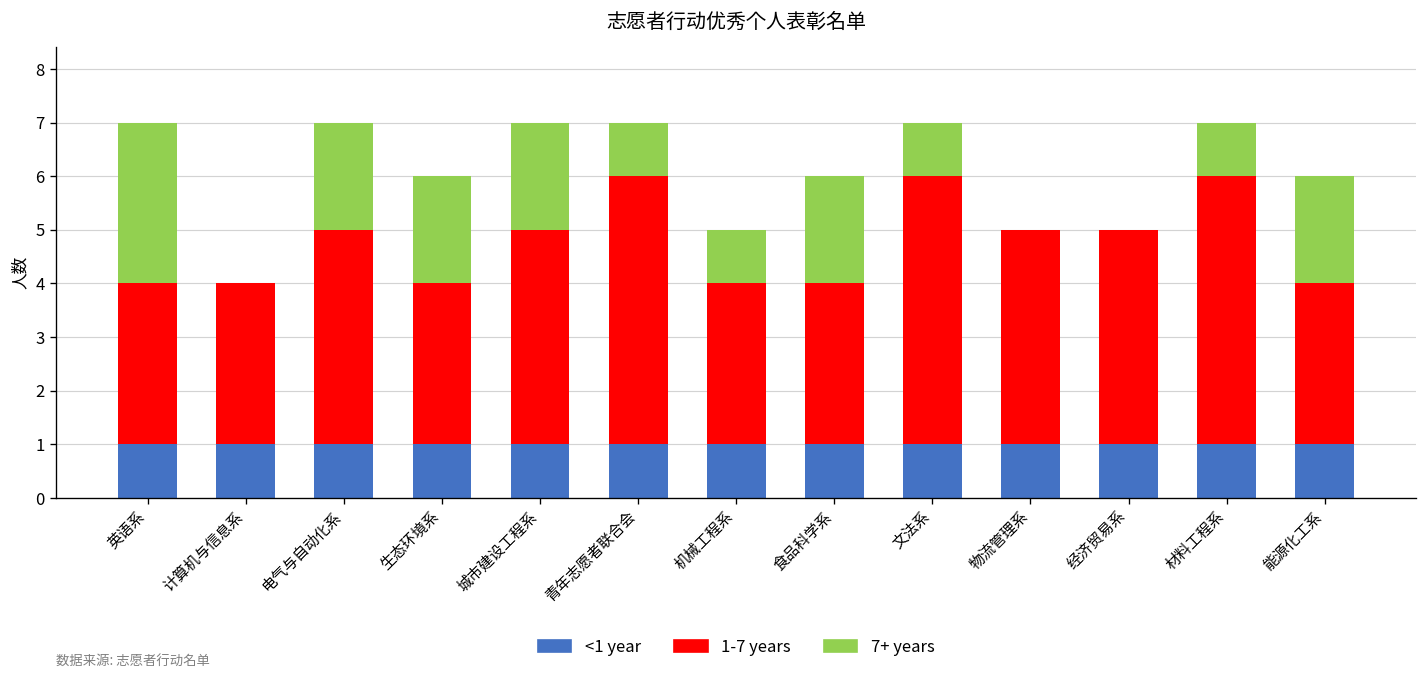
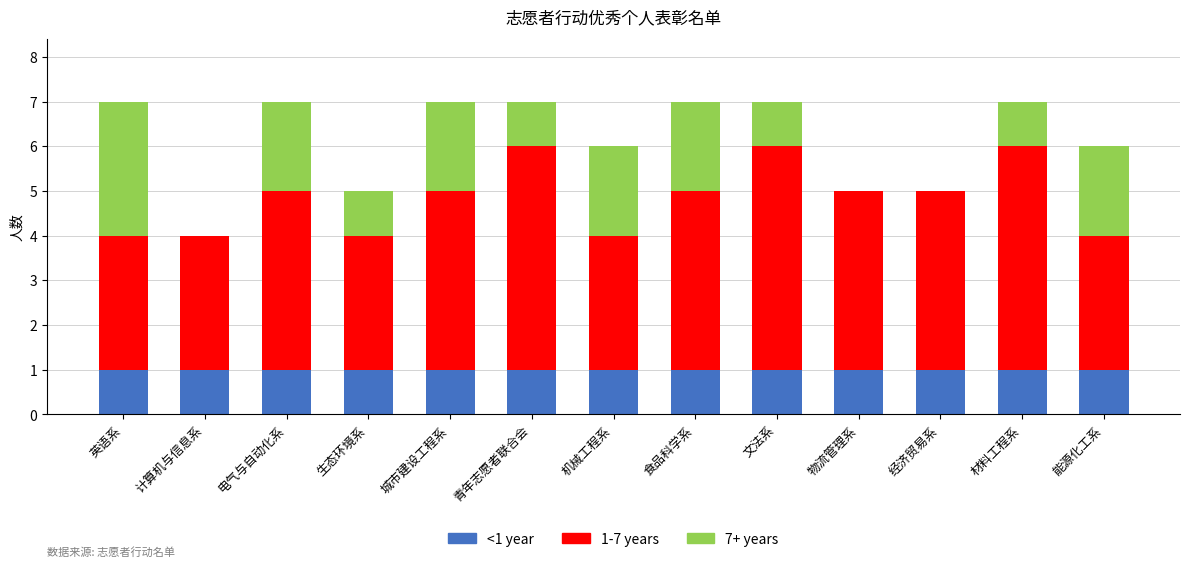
  {
    "<1 year": {
      "英语系": 1,
      "计算机与信息系": 1,
      "电气与自动化系": 1,
      "生态环境系": 1,
      "城市建设工程系": 1,
      "青年志愿者联合会": 1,
      "机械工程系": 1,
      "食品科学系": 1,
      "文法系": 1,
      "物流管理系": 1,
      "经济贸易系": 1,
      "材料工程系": 1,
      "能源化工系": 1
    },
    "1-7 years": {
-     "食品科学系": 3
+     "食品科学系": 4
    },
    "7+ years": {
      "英语系": 3,
      "计算机与信息系": 0,
      "电气与自动化系": 2,
-     "生态环境系": 2,
+     "生态环境系": 1,
      "城市建设工程系": 2,
      "青年志愿者联合会": 1,
-     "机械工程系": 1,
+     "机械工程系": 2,
      "食品科学系": 2,
      "文法系": 1,
      "物流管理系": 0,
      "经济贸易系": 0,
      "材料工程系": 1,
      "能源化工系": 2
    }
  }
